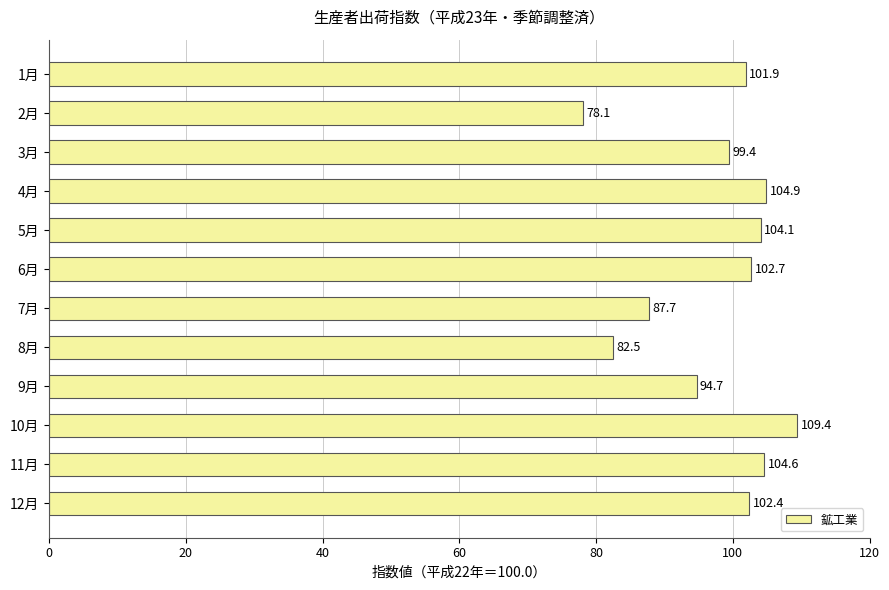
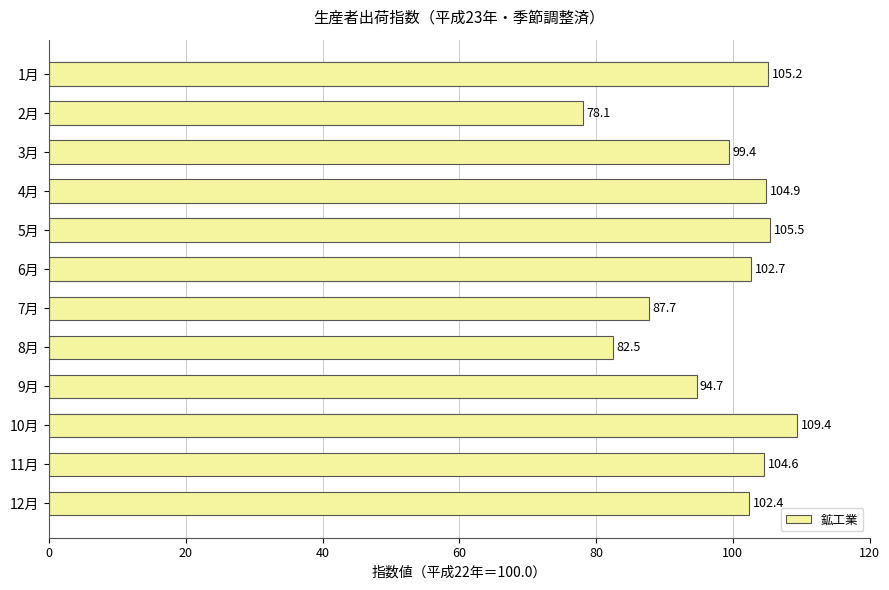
  {
-   "1月": 101.9,
+   "1月": 105.2,
    "2月": 78.1,
    "3月": 99.4,
    "4月": 104.9,
-   "5月": 104.1,
+   "5月": 105.5,
    "6月": 102.7,
    "7月": 87.7,
    "8月": 82.5,
    "9月": 94.7,
    "10月": 109.4,
    "11月": 104.6
  }
